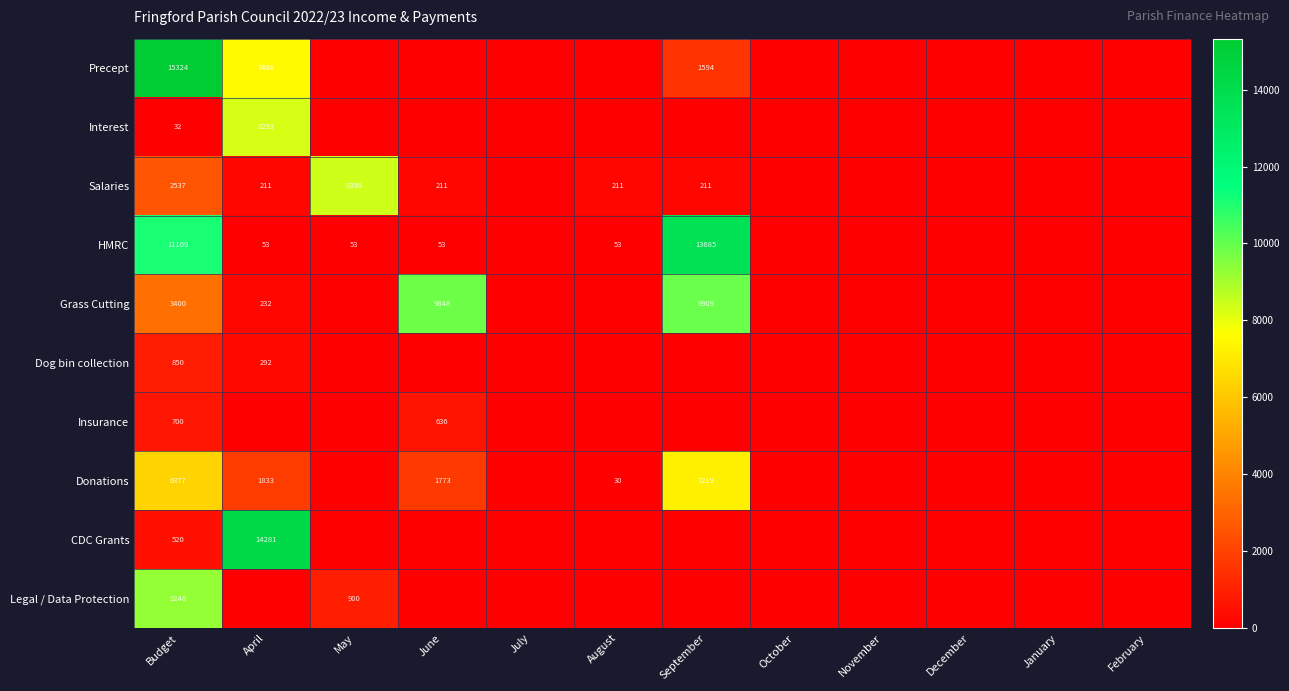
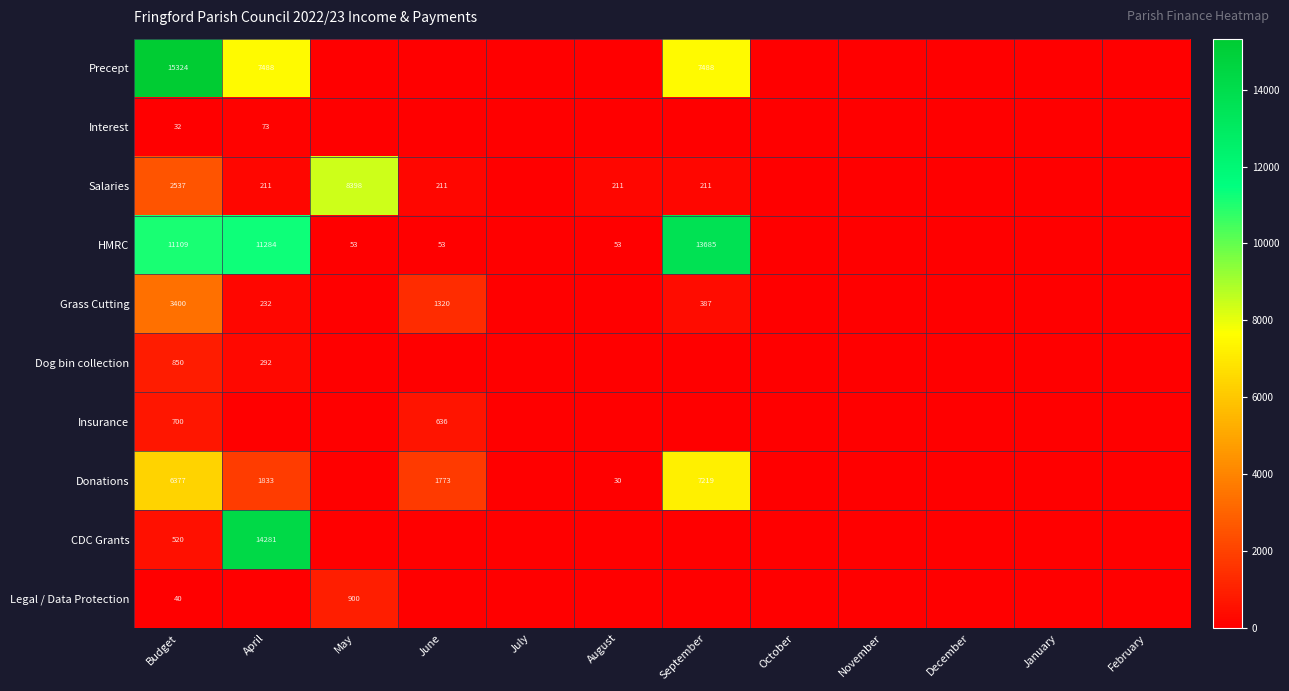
  {
    "Precept": {
      "Budget": 15324,
      "April": 7488,
-     "September": 1594
+     "September": 7488
    },
    "Interest": {
      "Budget": 32,
-     "April": 8293
+     "April": 73
    },
    "Salaries": {
      "Budget": 2537,
      "April": 211,
      "May": 8398,
      "June": 211,
      "August": 211,
      "September": 211
    },
    "HMRC": {
      "Budget": 11109,
-     "April": 53,
+     "April": 11284,
      "May": 53,
      "June": 53,
      "August": 53,
      "September": 13685
    },
    "Grass Cutting": {
      "Budget": 3400,
      "April": 232,
-     "June": 9848,
-     "September": 9909
+     "June": 1320,
+     "September": 387
    },
    "Dog bin collection": {
      "Budget": 850,
      "April": 292
    },
    "Insurance": {
      "Budget": 700,
      "June": 636
    },
    "Donations": {
      "Budget": 6377,
      "April": 1833,
      "June": 1773,
      "August": 30,
      "September": 7219
    },
    "CDC Grants": {
      "Budget": 520,
      "April": 14281
    },
    "Legal / Data Protection": {
-     "Budget": 9248,
+     "Budget": 40,
      "May": 900
    }
  }
